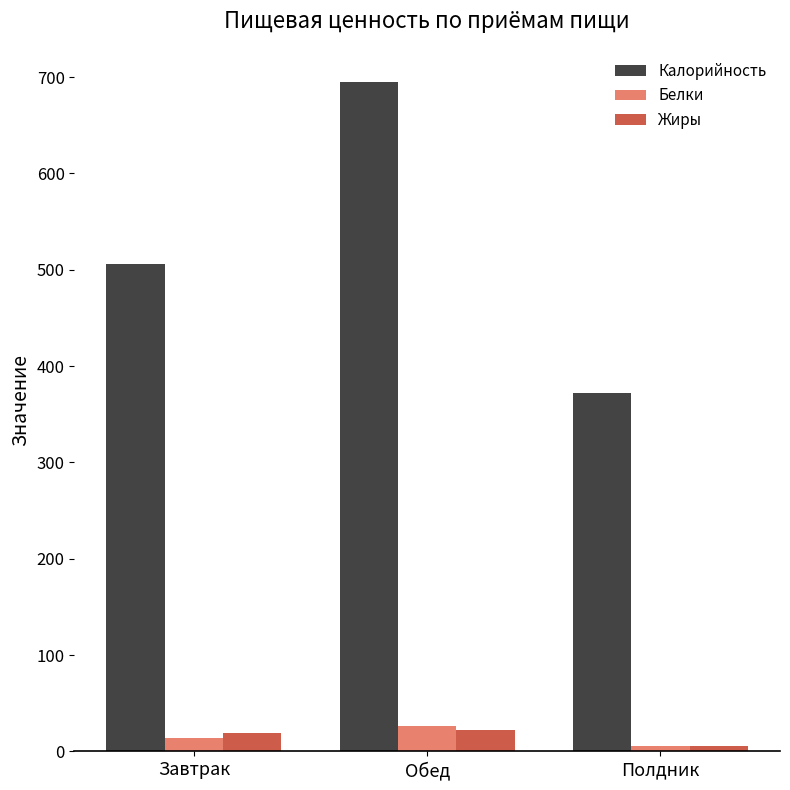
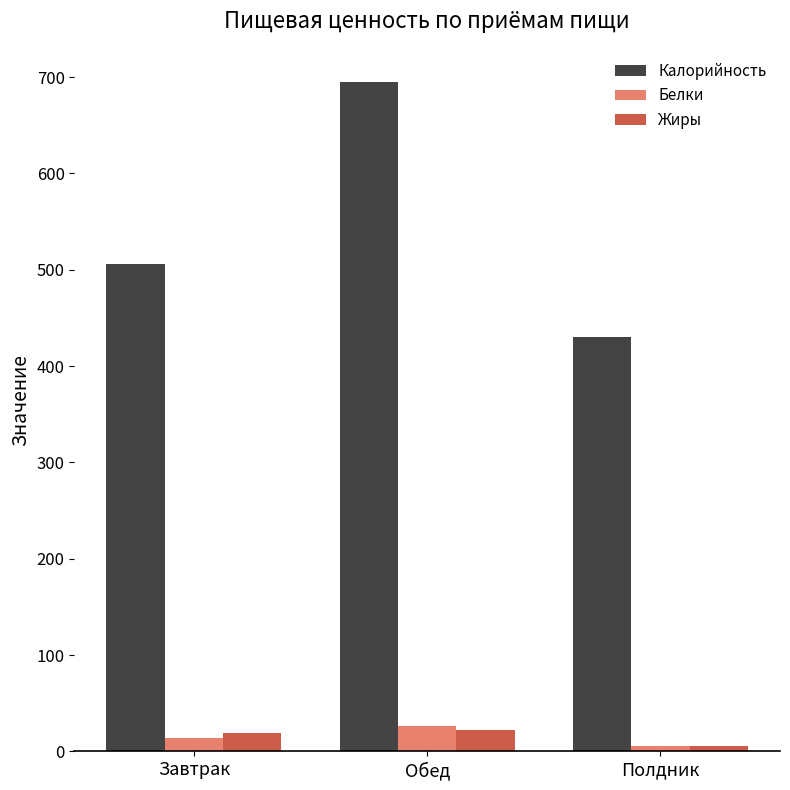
  {
    "Калорийность": {
      "Завтрак": 510,
      "Обед": 690,
-     "Полдник": 370
+     "Полдник": 430
    }
  }
